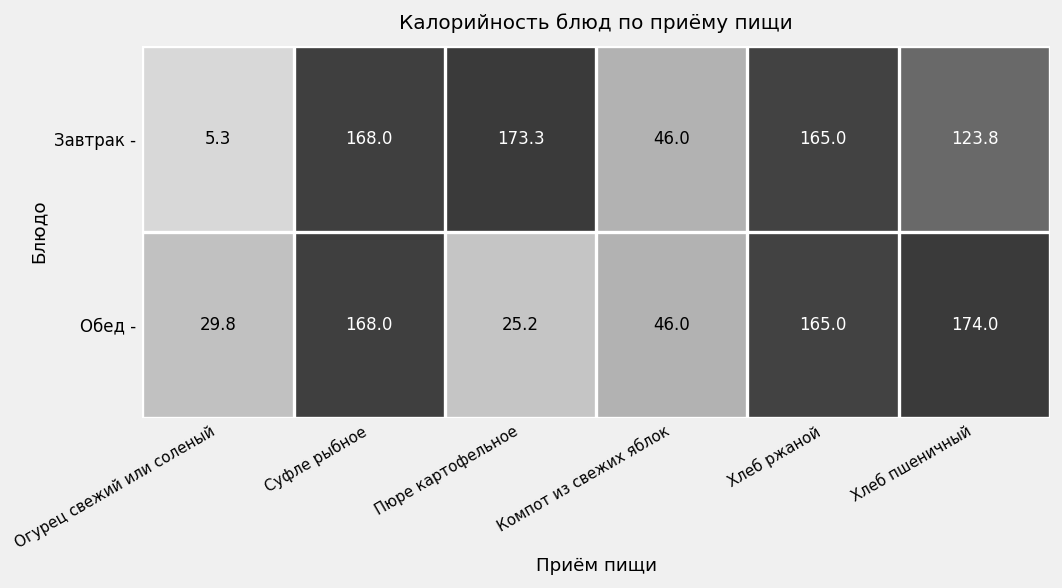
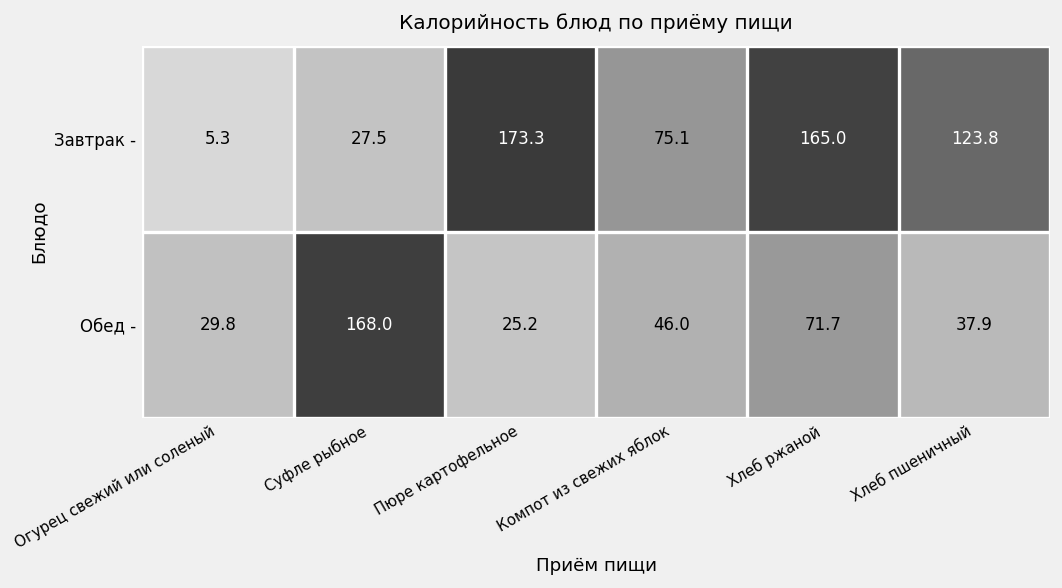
  {
    "Завтрак -": {
      "Огурец свежий или соленый": 5.3,
-     "Суфле рыбное": 168.0,
+     "Суфле рыбное": 27.5,
      "Пюре картофельное": 173.3,
-     "Компот из свежих яблок": 46.0,
+     "Компот из свежих яблок": 75.1,
      "Хлеб ржаной": 165.0,
      "Хлеб пшеничный": 123.8
    },
    "Обед -": {
      "Огурец свежий или соленый": 29.8,
      "Суфле рыбное": 168.0,
      "Пюре картофельное": 25.2,
      "Компот из свежих яблок": 46.0,
-     "Хлеб ржаной": 165.0,
-     "Хлеб пшеничный": 174.0
+     "Хлеб ржаной": 71.7,
+     "Хлеб пшеничный": 37.9
    }
  }
